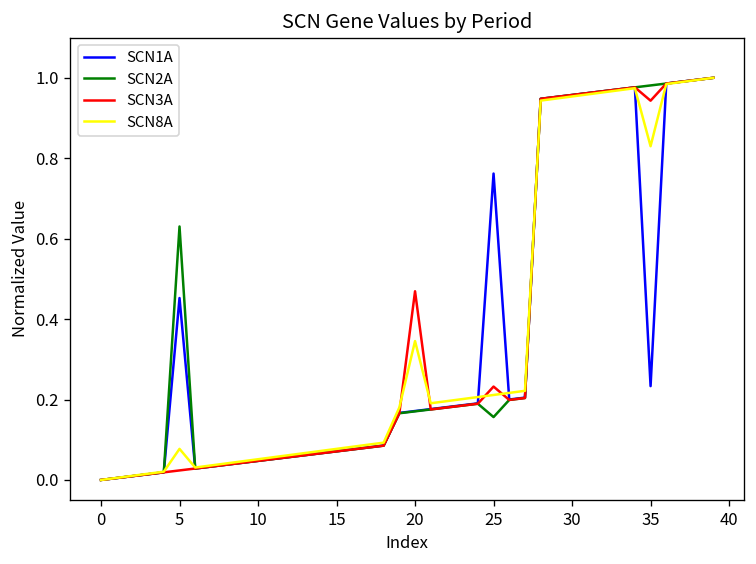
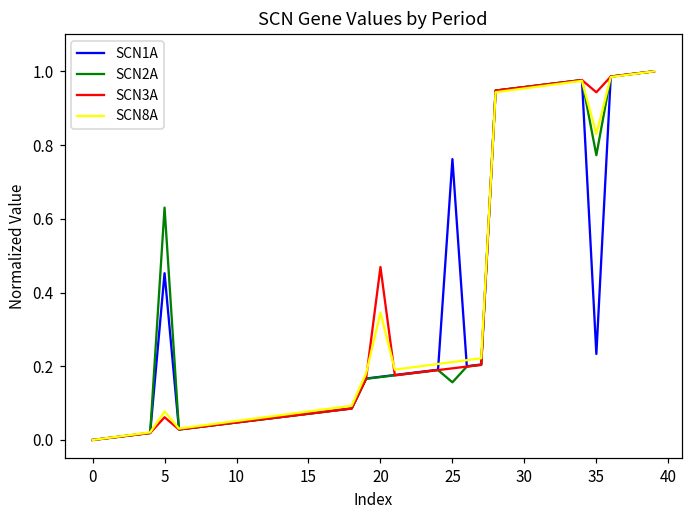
  {
    "SCN1A": {
      "5": 0.45,
      "25": 0.76,
      "35": 0.23
    },
    "SCN2A": {
      "5": 0.63,
      "25": 0.16,
-     "35": 0.98
+     "35": 0.77
    },
    "SCN3A": {
-     "5": 0.02,
+     "5": 0.06,
      "20": 0.47,
-     "25": 0.23,
+     "25": 0.19,
      "35": 0.94
    },
    "SCN8A": {
      "5": 0.08,
      "20": 0.35,
      "25": 0.21,
      "35": 0.83
    }
  }
